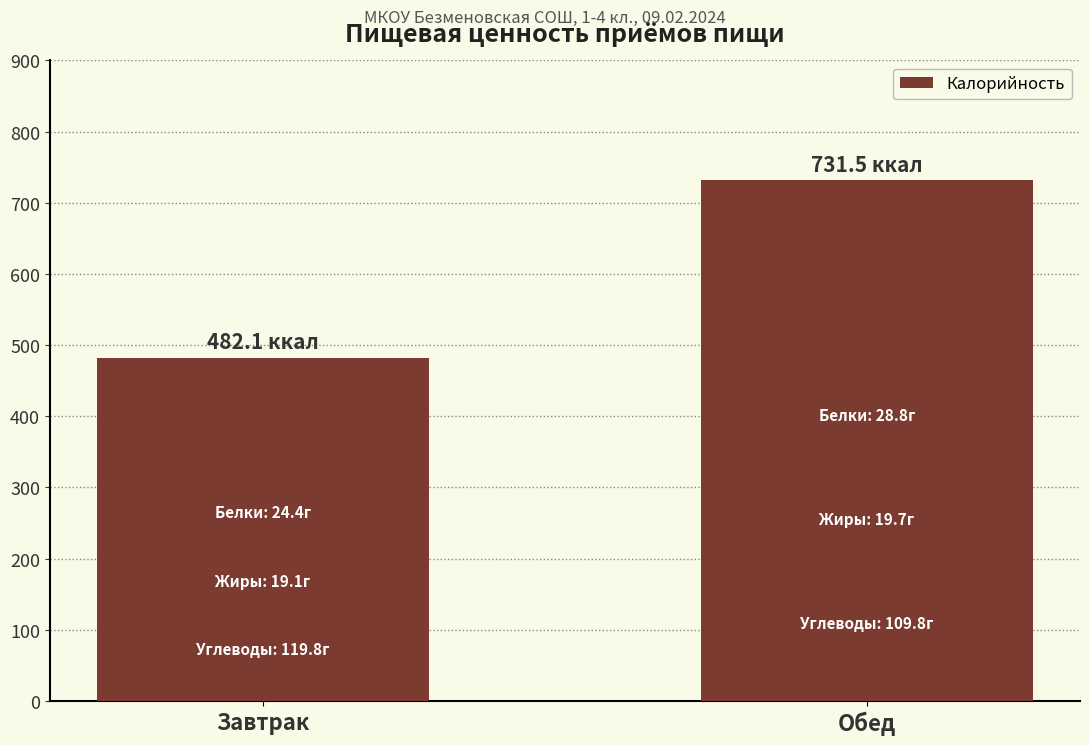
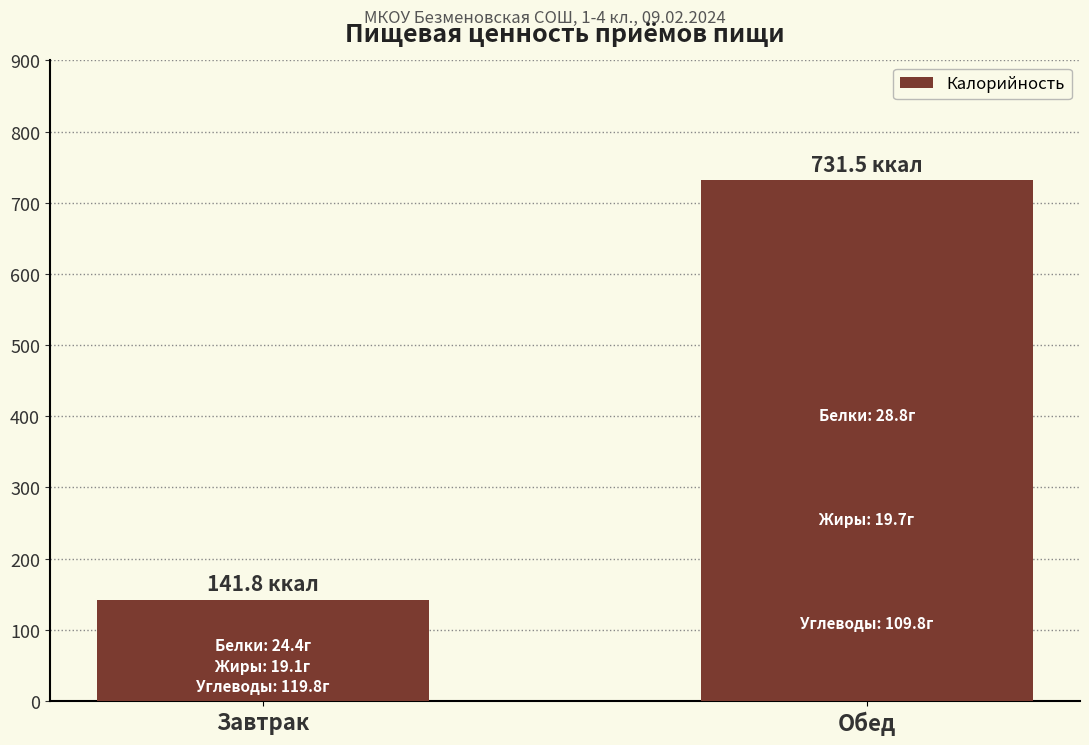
  {
-   "Завтрак": 482.1,
+   "Завтрак": 141.8,
    "Обед": 731.5
  }
